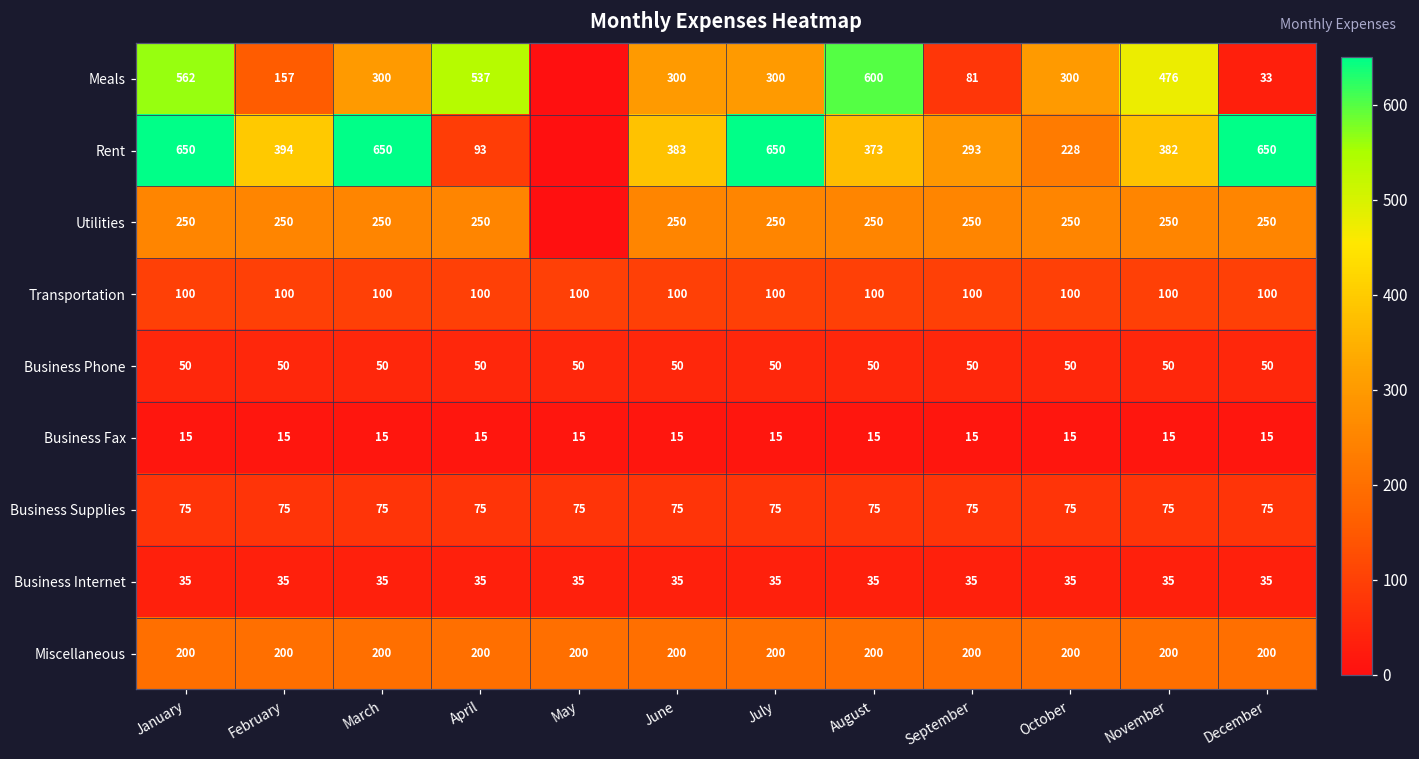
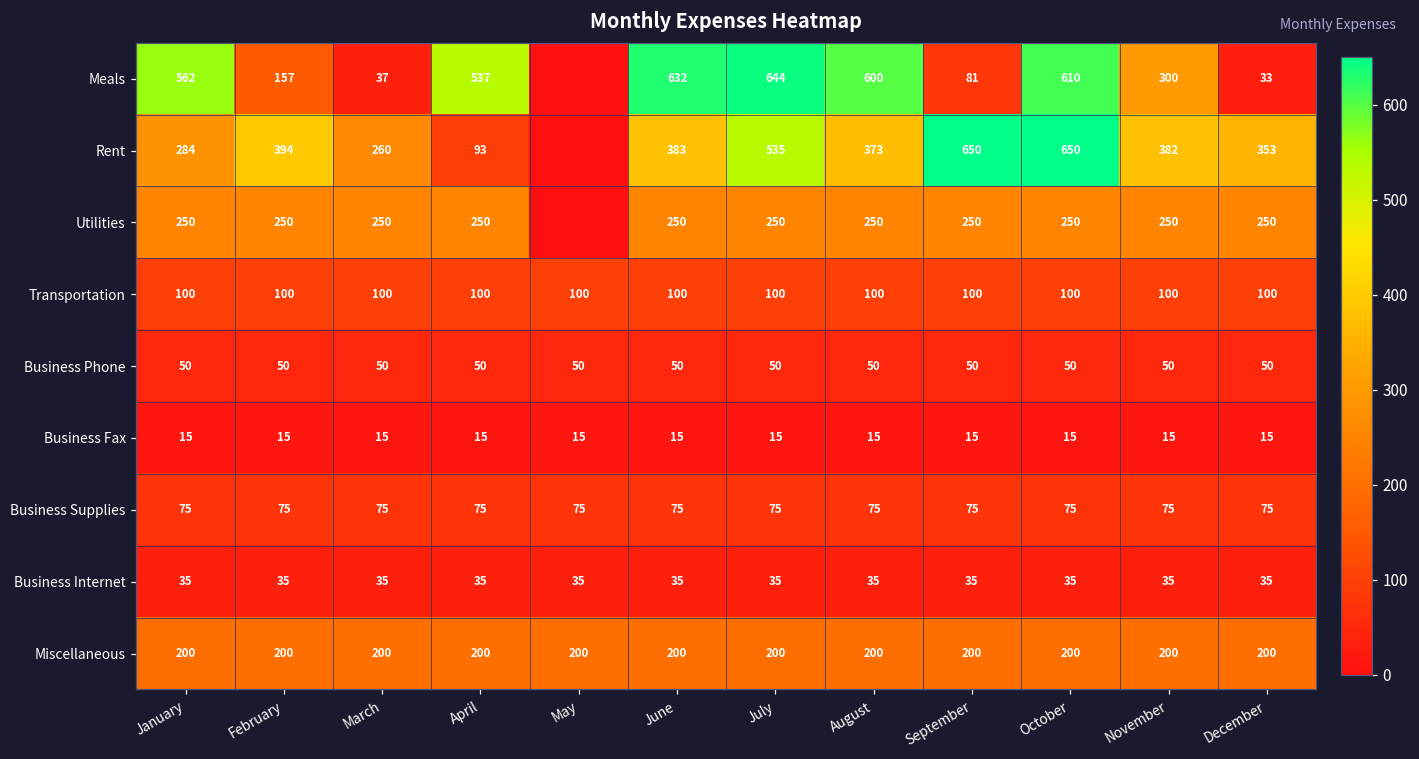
  {
    "Meals": {
      "January": 562,
      "February": 157,
-     "March": 300,
+     "March": 37,
      "April": 537,
-     "June": 300,
-     "July": 300,
+     "June": 632,
+     "July": 644,
      "August": 600,
      "September": 81,
-     "October": 300,
-     "November": 476,
+     "October": 610,
+     "November": 300,
      "December": 33
    },
    "Rent": {
-     "January": 650,
+     "January": 284,
      "February": 394,
-     "March": 650,
+     "March": 260,
      "April": 93,
      "June": 383,
-     "July": 650,
+     "July": 535,
      "August": 373,
-     "September": 293,
-     "October": 228,
+     "September": 650,
+     "October": 650,
      "November": 382,
-     "December": 650
+     "December": 353
    },
    "Utilities": {
      "January": 250,
      "February": 250,
      "March": 250,
      "April": 250,
      "June": 250,
      "July": 250,
      "August": 250,
      "September": 250,
      "October": 250,
      "November": 250,
      "December": 250
    },
    "Transportation": {
      "January": 100,
      "February": 100,
      "March": 100,
      "April": 100,
      "May": 100,
      "June": 100,
      "July": 100,
      "August": 100,
      "September": 100,
      "October": 100,
      "November": 100,
      "December": 100
    },
    "Business Phone": {
      "January": 50,
      "February": 50,
      "March": 50,
      "April": 50,
      "May": 50,
      "June": 50,
      "July": 50,
      "August": 50,
      "September": 50,
      "October": 50,
      "November": 50,
      "December": 50
    },
    "Business Fax": {
      "January": 15,
      "February": 15,
      "March": 15,
      "April": 15,
      "May": 15,
      "June": 15,
      "July": 15,
      "August": 15,
      "September": 15,
      "October": 15,
      "November": 15,
      "December": 15
    },
    "Business Supplies": {
      "January": 75,
      "February": 75,
      "March": 75,
      "April": 75,
      "May": 75,
      "June": 75,
      "July": 75,
      "August": 75,
      "September": 75,
      "October": 75,
      "November": 75,
      "December": 75
    },
    "Business Internet": {
      "January": 35,
      "February": 35,
      "March": 35,
      "April": 35,
      "May": 35,
      "June": 35,
      "July": 35,
      "August": 35,
      "September": 35,
      "October": 35,
      "November": 35,
      "December": 35
    },
    "Miscellaneous": {
      "January": 200,
      "February": 200,
      "March": 200,
      "April": 200,
      "May": 200,
      "June": 200,
      "July": 200,
      "August": 200,
      "September": 200,
      "October": 200,
      "November": 200,
      "December": 200
    }
  }
